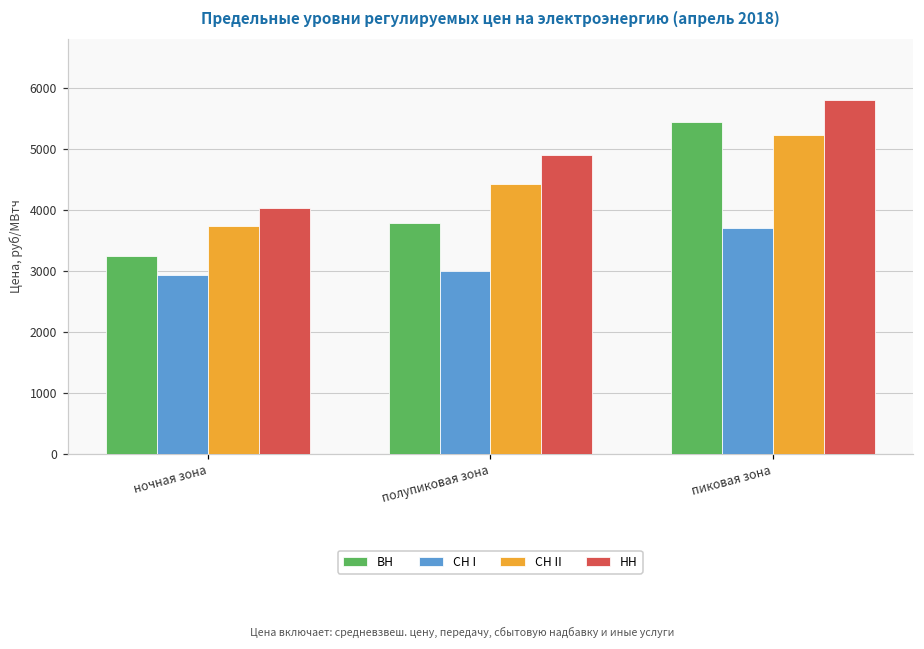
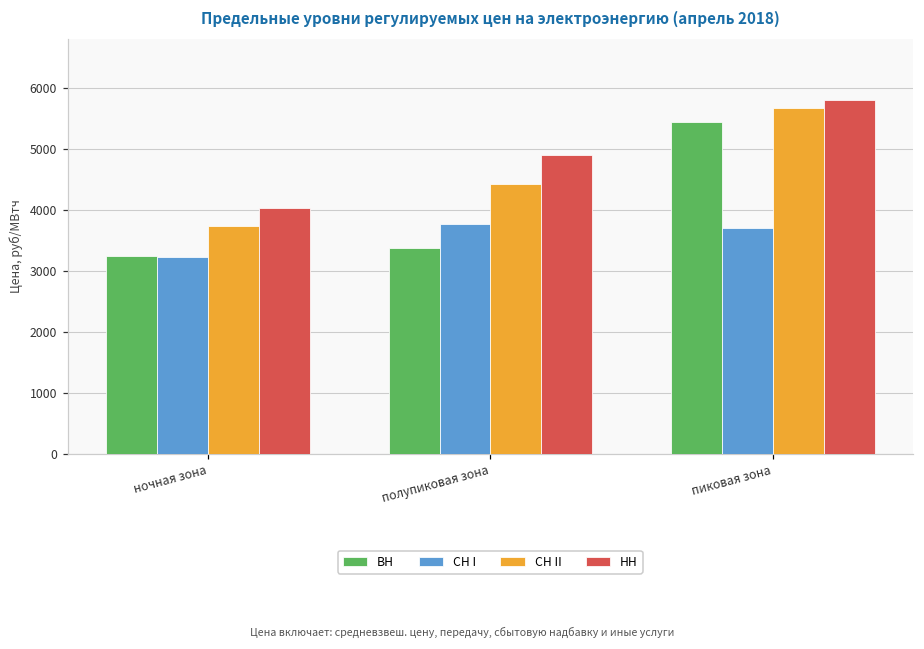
  {
    "ВН": {
      "ночная зона": 3200,
-     "полупиковая зона": 3800,
+     "полупиковая зона": 3400,
      "пиковая зона": 5400
    },
    "СН I": {
-     "ночная зона": 2900,
-     "полупиковая зона": 3000,
+     "ночная зона": 3200,
+     "полупиковая зона": 3800,
      "пиковая зона": 3700
    },
    "СН II": {
      "ночная зона": 3700,
      "полупиковая зона": 4400,
-     "пиковая зона": 5200
+     "пиковая зона": 5700
    },
    "НН": {
      "ночная зона": 4000,
      "полупиковая зона": 4900,
      "пиковая зона": 5800
    }
  }
